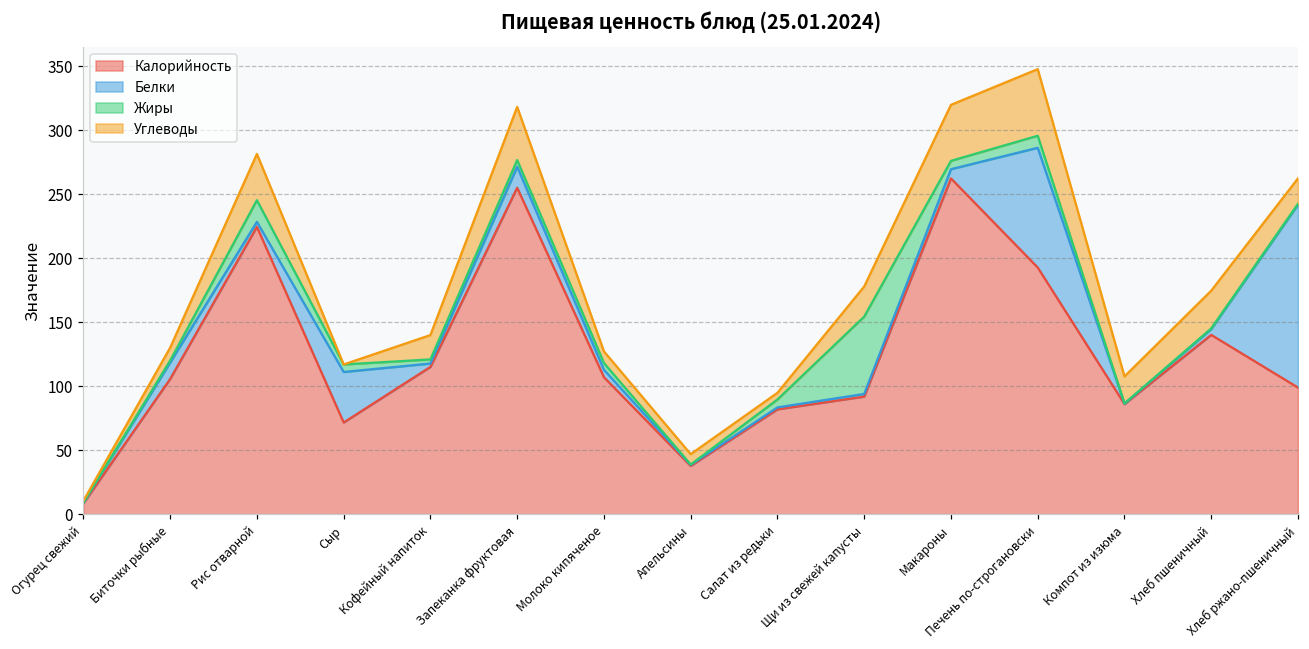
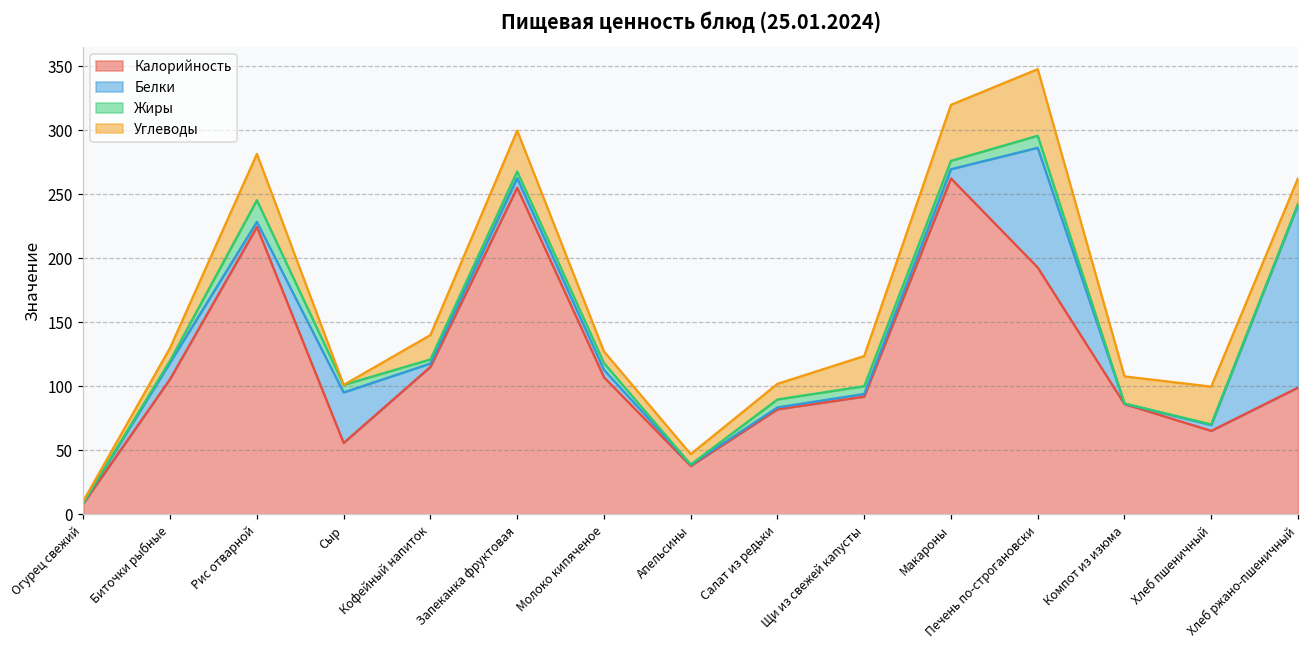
  {
    "Калорийность": {
      "Биточки рыбные": 106,
      "Рис отварной": 225,
-     "Сыр": 72,
+     "Сыр": 56,
      "Кофейный напиток": 115,
      "Запеканка фруктовая": 255,
      "Молоко кипяченое": 107,
      "Макароны": 262,
      "Печень по-строгановски": 193,
-     "Хлеб пшеничный": 140,
+     "Хлеб пшеничный": 65,
      "Хлеб ржано-пшеничный": 99
    },
    "Белки": {
      "Рис отварной": 4,
      "Сыр": 39,
      "Кофейный напиток": 3,
-     "Запеканка фруктовая": 16,
+     "Запеканка фруктовая": 8,
      "Молоко кипяченое": 6,
      "Макароны": 7,
      "Печень по-строгановски": 94
    },
    "Жиры": {
      "Рис отварной": 17,
      "Кофейный напиток": 3,
      "Запеканка фруктовая": 5,
      "Молоко кипяченое": 5,
      "Салат из редьки": 6,
-     "Щи из свежей капусты": 60,
+     "Щи из свежей капусты": 6,
      "Макароны": 7,
      "Печень по-строгановски": 9
    },
    "Углеводы": {
      "Биточки рыбные": 10,
      "Рис отварной": 36,
      "Кофейный напиток": 19,
-     "Запеканка фруктовая": 42,
+     "Запеканка фруктовая": 32,
      "Молоко кипяченое": 9,
      "Апельсины": 8,
-     "Салат из редьки": 5,
+     "Салат из редьки": 12,
      "Щи из свежей капусты": 24,
      "Макароны": 44,
      "Печень по-строгановски": 52,
      "Компот из изюма": 21,
      "Хлеб пшеничный": 30,
      "Хлеб ржано-пшеничный": 20
    }
  }
